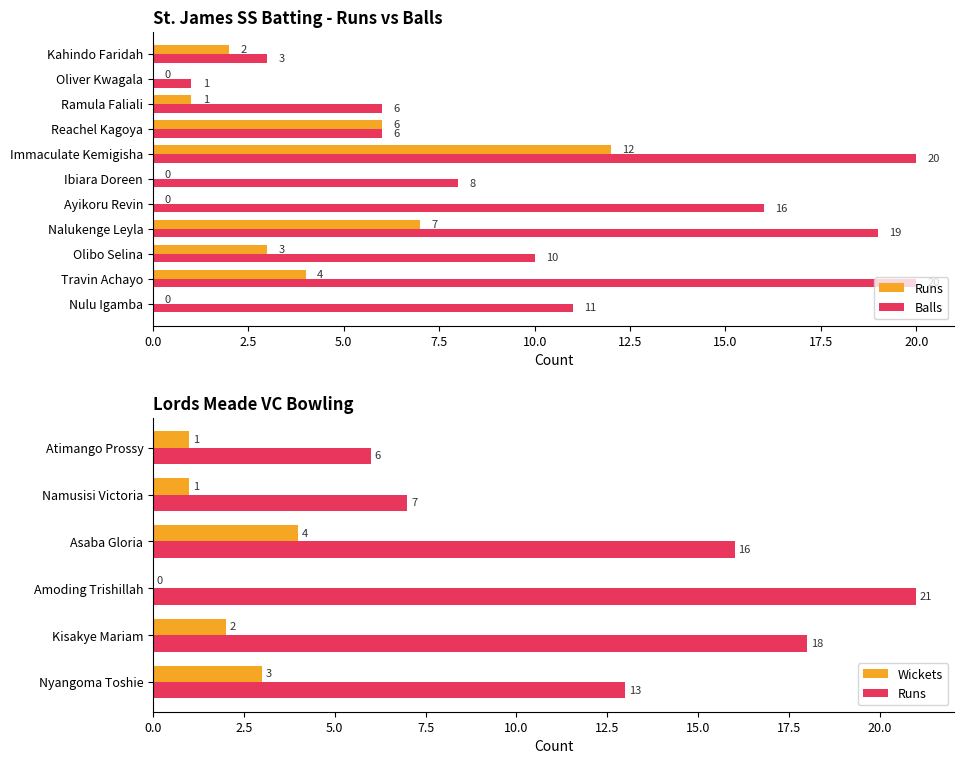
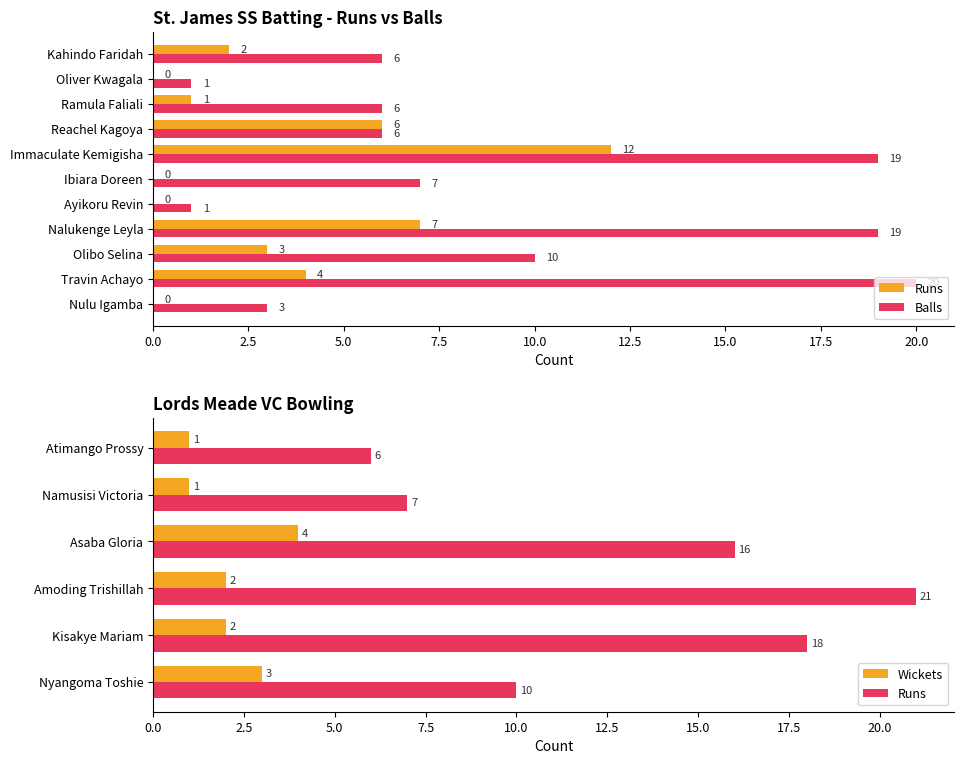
  {
    "St. James SS Batting - Runs vs Balls": {
      "Balls": {
-       "Kahindo Faridah": 3,
+       "Kahindo Faridah": 6,
        "Oliver Kwagala": 1,
        "Ramula Faliali": 6,
        "Reachel Kagoya": 6,
-       "Immaculate Kemigisha": 20,
-       "Ibiara Doreen": 8,
-       "Ayikoru Revin": 16,
+       "Immaculate Kemigisha": 19,
+       "Ibiara Doreen": 7,
+       "Ayikoru Revin": 1,
        "Nalukenge Leyla": 19,
        "Olibo Selina": 10,
-       "Nulu Igamba": 11
+       "Nulu Igamba": 3
      }
    },
    "Lords Meade VC Bowling": {
      "Wickets": {
        "Atimango Prossy": 1,
        "Namusisi Victoria": 1,
        "Asaba Gloria": 4,
-       "Amoding Trishillah": 0,
+       "Amoding Trishillah": 2,
        "Kisakye Mariam": 2,
        "Nyangoma Toshie": 3
      },
      "Runs": {
        "Atimango Prossy": 6,
        "Namusisi Victoria": 7,
        "Asaba Gloria": 16,
        "Amoding Trishillah": 21,
        "Kisakye Mariam": 18,
-       "Nyangoma Toshie": 13
+       "Nyangoma Toshie": 10
      }
    }
  }
